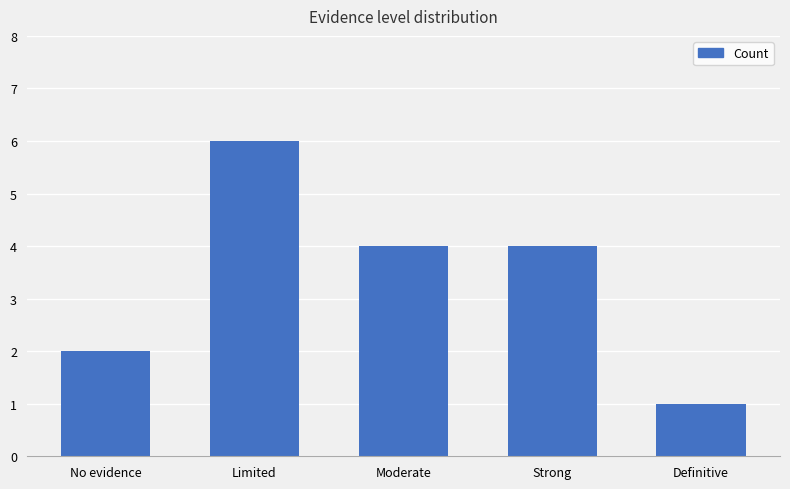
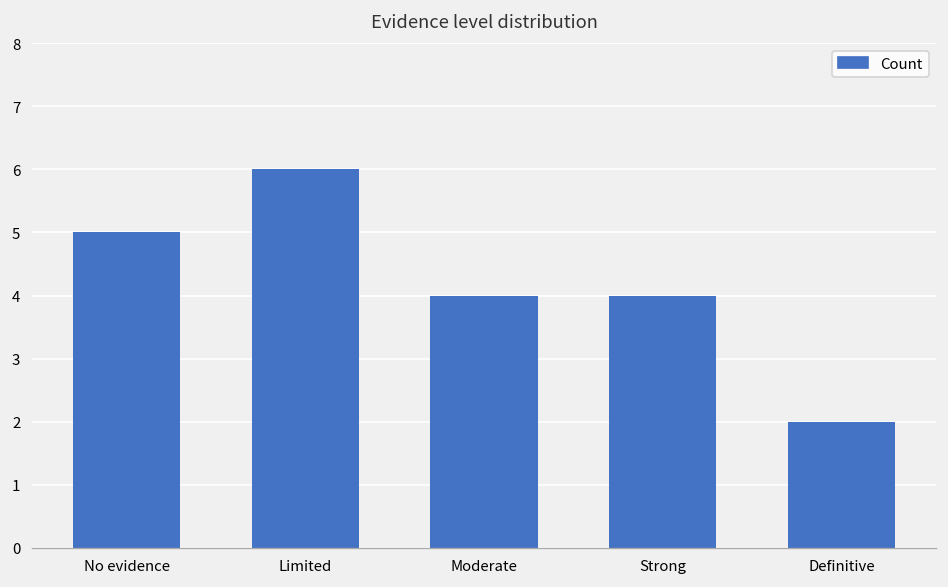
  {
-   "No evidence": 2,
+   "No evidence": 5,
    "Limited": 6,
    "Moderate": 4,
    "Strong": 4,
-   "Definitive": 1
+   "Definitive": 2
  }
